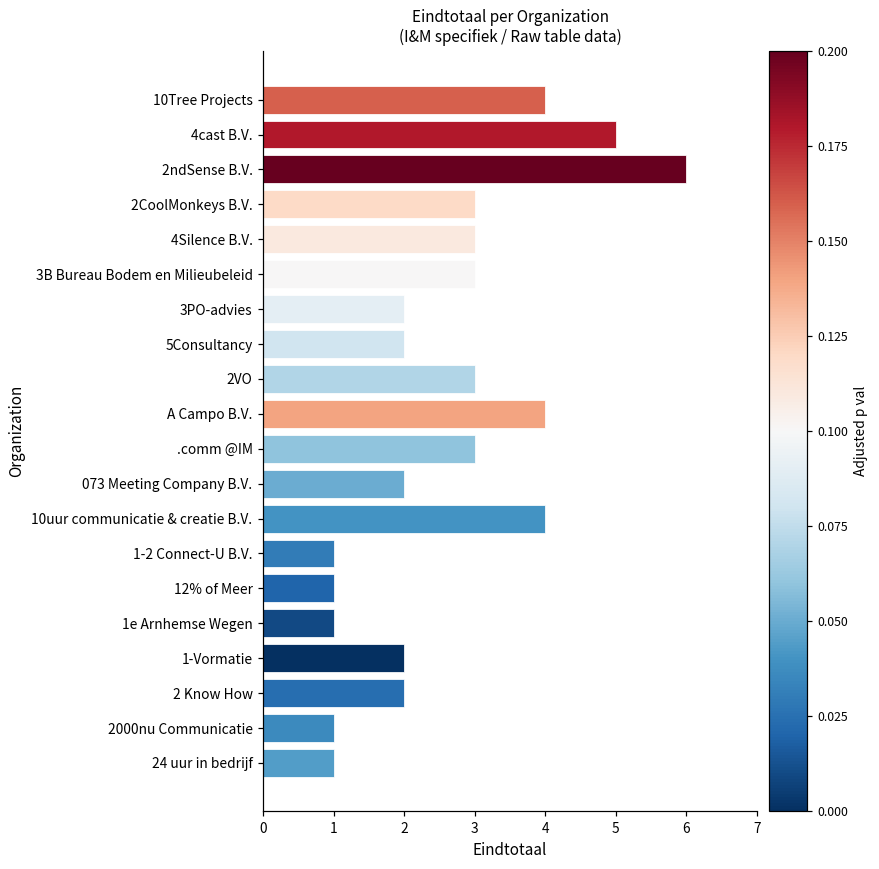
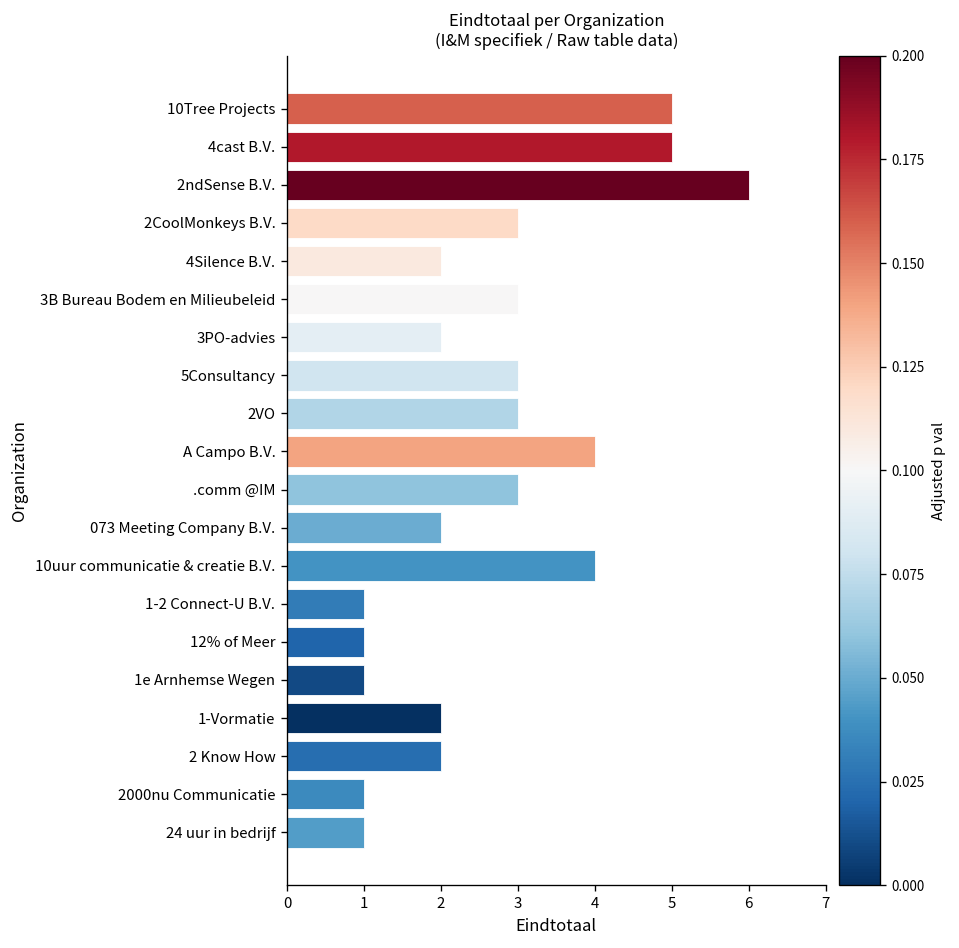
  {
-   "10Tree Projects": 4,
+   "10Tree Projects": 5,
    "4cast B.V.": 5,
    "2ndSense B.V.": 6,
    "2CoolMonkeys B.V.": 3,
-   "4Silence B.V.": 3,
+   "4Silence B.V.": 2,
    "3B Bureau Bodem en Milieubeleid": 3,
    "3PO-advies": 2,
-   "5Consultancy": 2,
+   "5Consultancy": 3,
    "2VO": 3,
    "A Campo B.V.": 4,
    ".comm @IM": 3,
    "073 Meeting Company B.V.": 2,
    "10uur communicatie & creatie B.V.": 4,
    "1-2 Connect-U B.V.": 1,
    "12% of Meer": 1,
    "1e Arnhemse Wegen": 1,
    "1-Vormatie": 2,
    "2 Know How": 2,
    "2000nu Communicatie": 1,
    "24 uur in bedrijf": 1
  }
